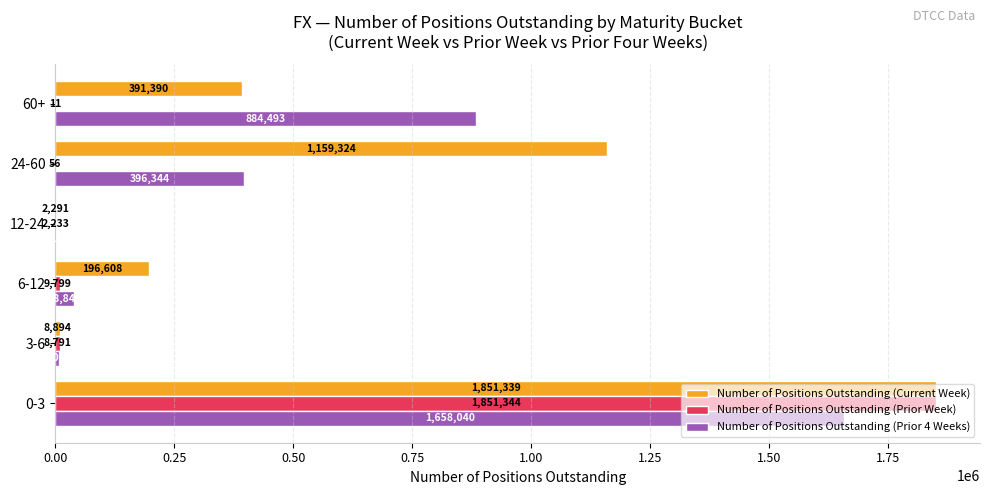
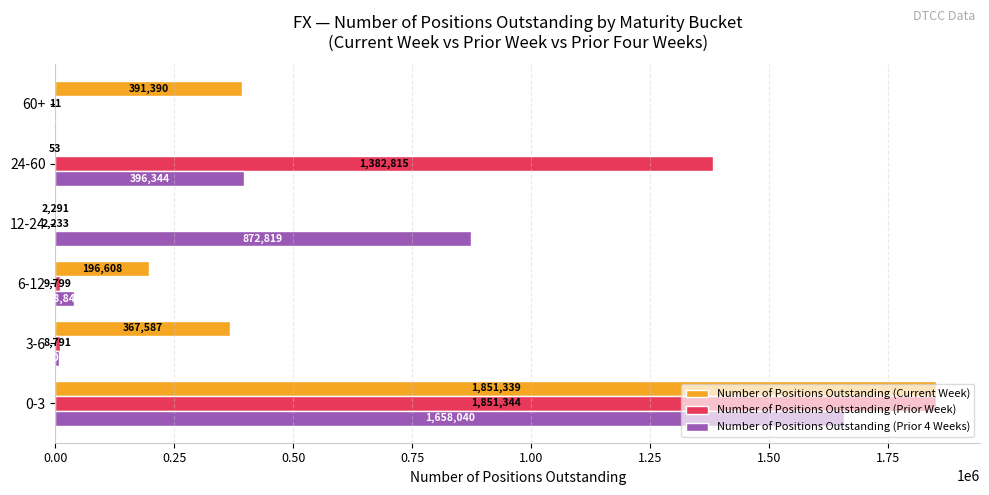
  {
    "Number of Positions Outstanding (Current Week)": {
      "60+": "391,390",
-     "24-60": "1,159,324",
+     "24-60": "53",
      "12-24": "2,291",
      "6-12": "196,608",
-     "3-6": "8,894"
+     "3-6": "367,587"
    },
    "Number of Positions Outstanding (Prior Week)": {
      "60+": "11",
-     "24-60": "56",
+     "24-60": "1,382,815",
      "12-24": "2,233",
      "6-12": "9,799",
      "3-6": "8,791"
    },
    "Number of Positions Outstanding (Prior 4 Weeks)": {
-     "60+": "880000",
-     "12-24": "0",
+     "60+": "0",
+     "12-24": "870000",
      "6-12": "40000",
      "3-6": "10000"
    }
  }
